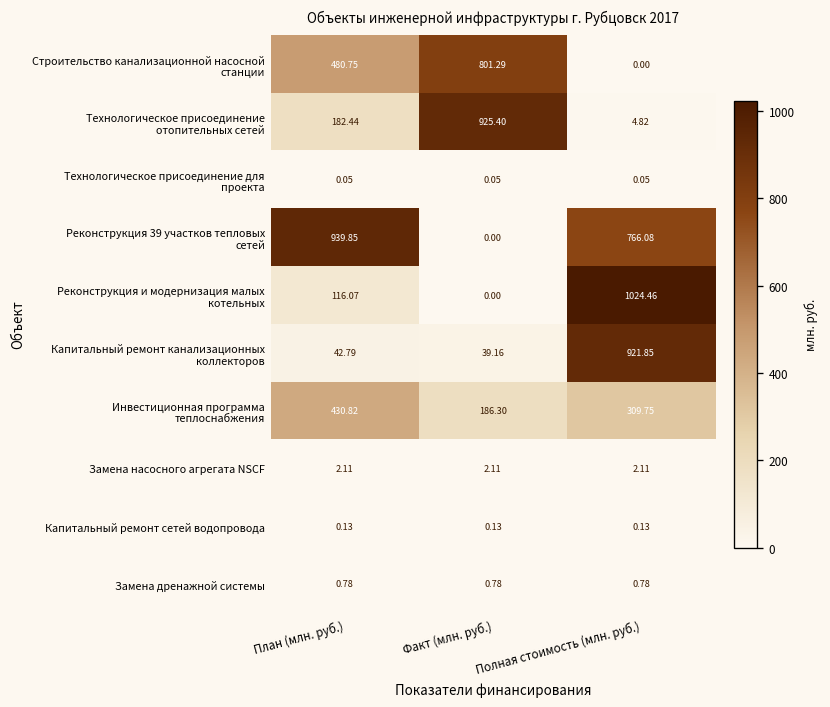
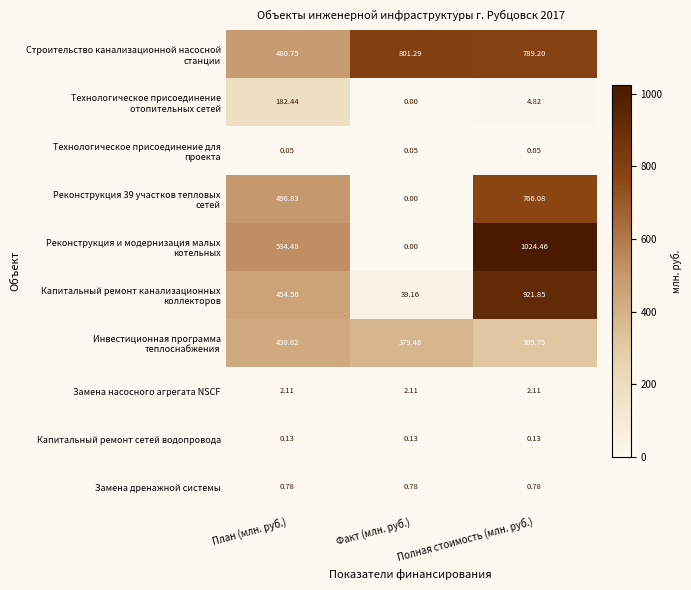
  {
    "Строительство канализационной насосной станции": {
      "План (млн. руб.)": 480.75,
      "Факт (млн. руб.)": 801.29,
-     "Полная стоимость (млн. руб.)": 0.00
+     "Полная стоимость (млн. руб.)": 789.20
    },
    "Технологическое присоединение отопительных сетей": {
      "План (млн. руб.)": 182.44,
-     "Факт (млн. руб.)": 925.40,
+     "Факт (млн. руб.)": 0.00,
      "Полная стоимость (млн. руб.)": 4.82
    },
    "Технологическое присоединение для проекта": {
      "План (млн. руб.)": 0.05,
      "Факт (млн. руб.)": 0.05,
      "Полная стоимость (млн. руб.)": 0.05
    },
    "Реконструкция 39 участков тепловых сетей": {
-     "План (млн. руб.)": 939.85,
+     "План (млн. руб.)": 496.83,
      "Факт (млн. руб.)": 0.00,
      "Полная стоимость (млн. руб.)": 766.08
    },
    "Реконструкция и модернизация малых котельных": {
-     "План (млн. руб.)": 116.07,
+     "План (млн. руб.)": 534.48,
      "Факт (млн. руб.)": 0.00,
      "Полная стоимость (млн. руб.)": 1024.46
    },
    "Капитальный ремонт канализационных коллекторов": {
-     "План (млн. руб.)": 42.79,
+     "План (млн. руб.)": 454.50,
      "Факт (млн. руб.)": 39.16,
      "Полная стоимость (млн. руб.)": 921.85
    },
    "Инвестиционная программа теплоснабжения": {
      "План (млн. руб.)": 430.82,
-     "Факт (млн. руб.)": 186.30,
+     "Факт (млн. руб.)": 379.48,
      "Полная стоимость (млн. руб.)": 309.75
    },
    "Замена насосного агрегата NSCF": {
      "План (млн. руб.)": 2.11,
      "Факт (млн. руб.)": 2.11,
      "Полная стоимость (млн. руб.)": 2.11
    },
    "Капитальный ремонт сетей водопровода": {
      "План (млн. руб.)": 0.13,
      "Факт (млн. руб.)": 0.13,
      "Полная стоимость (млн. руб.)": 0.13
    },
    "Замена дренажной системы": {
      "План (млн. руб.)": 0.78,
      "Факт (млн. руб.)": 0.78,
      "Полная стоимость (млн. руб.)": 0.78
    }
  }
